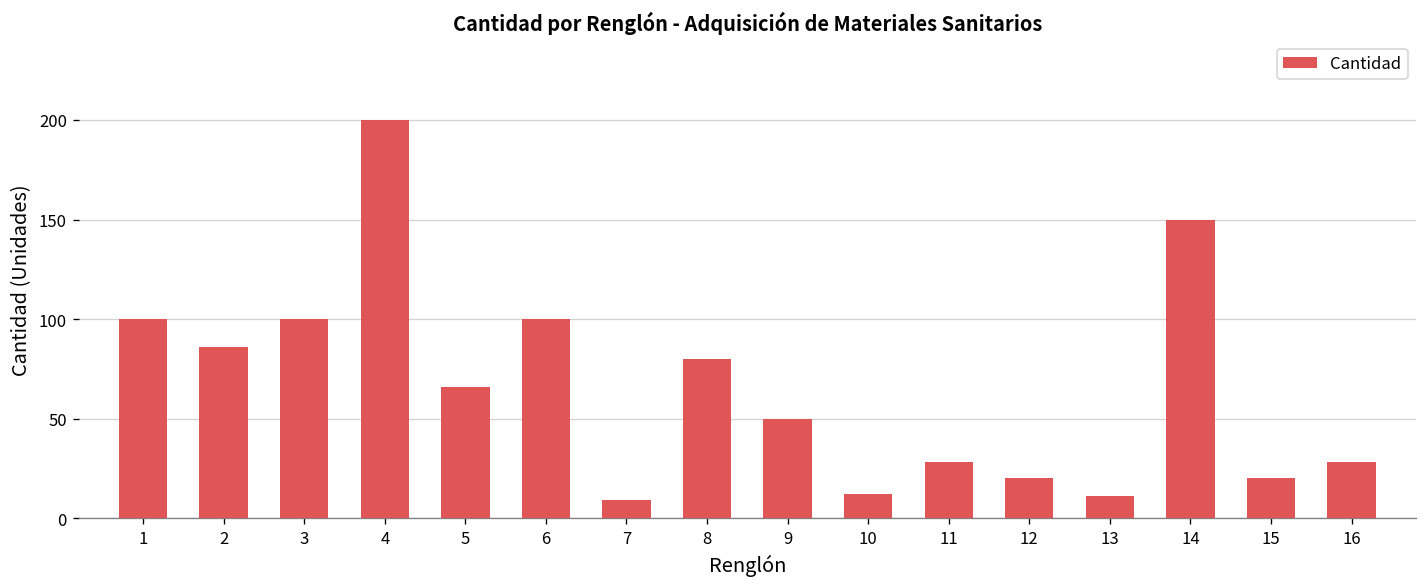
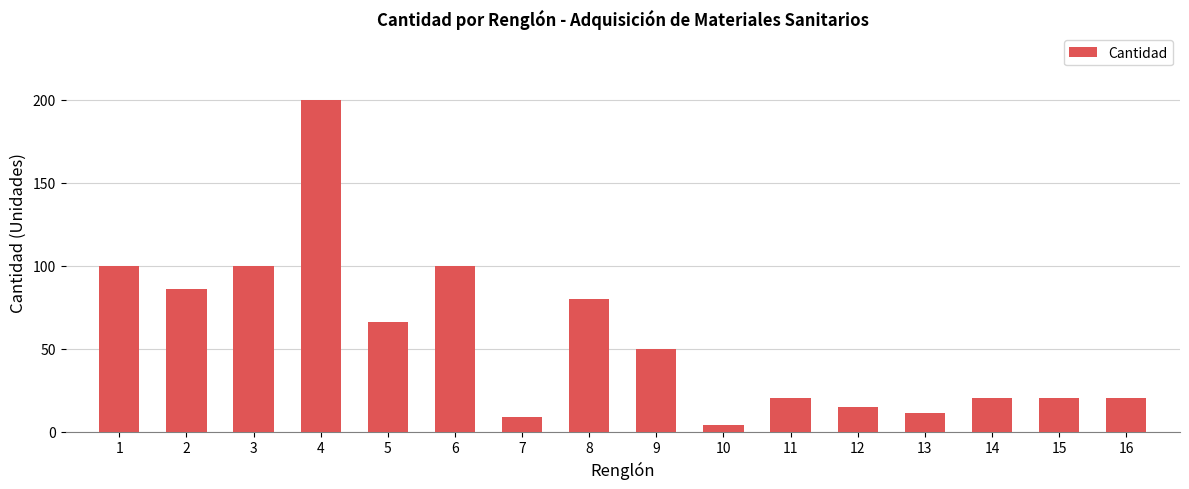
  {
    "1": 100,
    "2": 86,
    "3": 100,
    "4": 200,
    "5": 66,
    "6": 100,
    "7": 9,
    "8": 80,
    "9": 50,
-   "10": 12,
-   "11": 28,
-   "12": 20,
+   "10": 4,
+   "11": 20,
+   "12": 15,
    "13": 11,
-   "14": 150,
+   "14": 20,
    "15": 20,
-   "16": 28
+   "16": 20
  }
